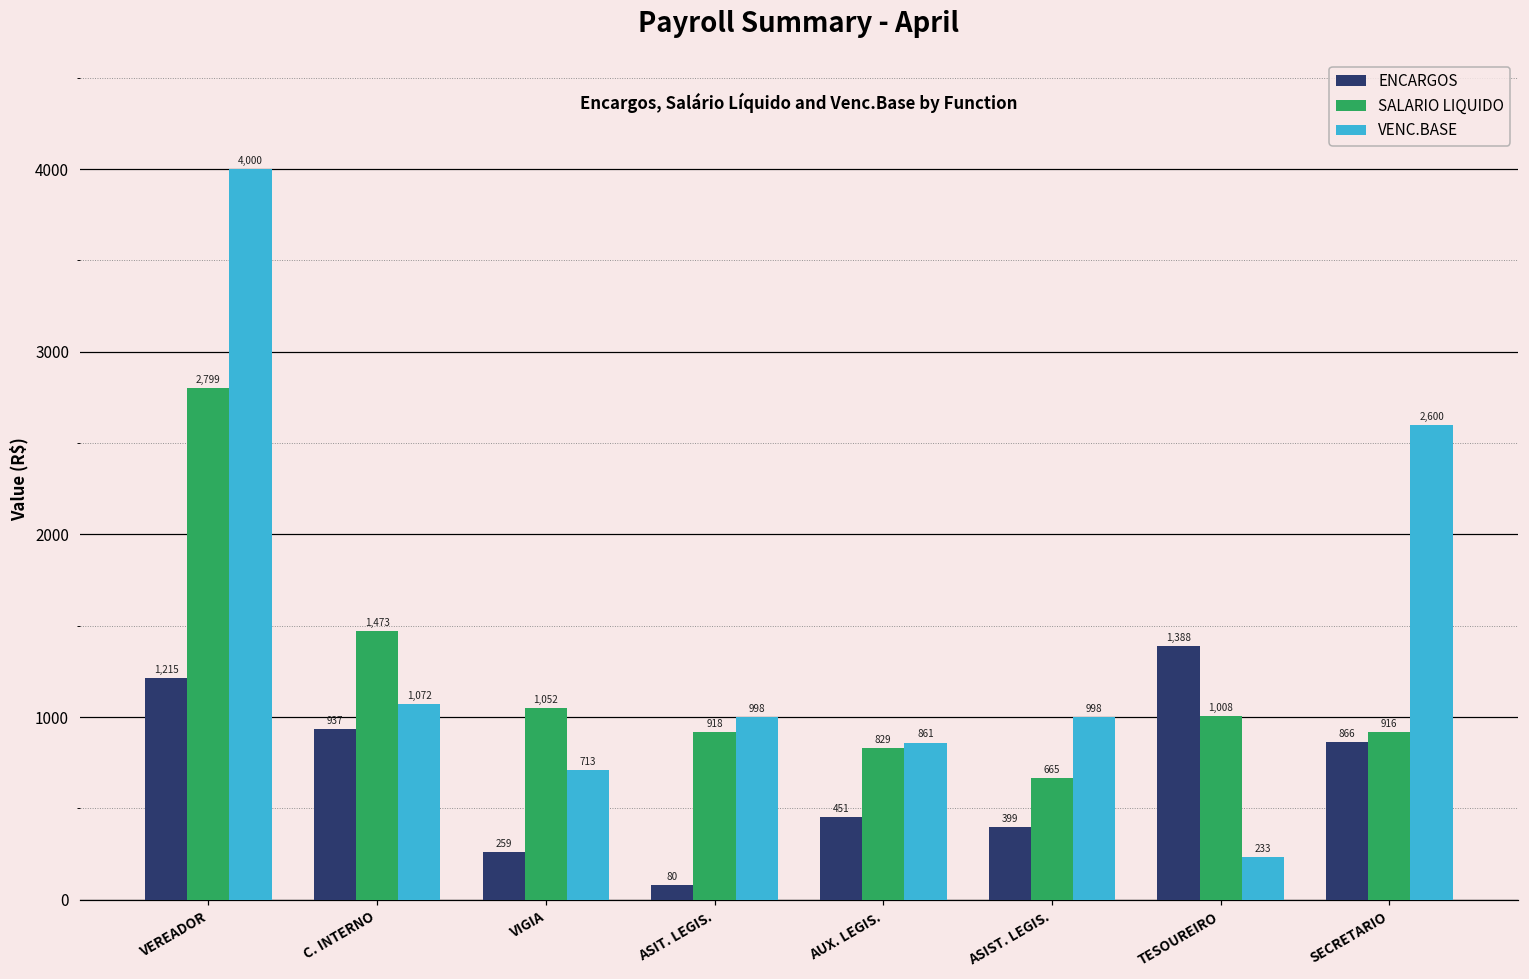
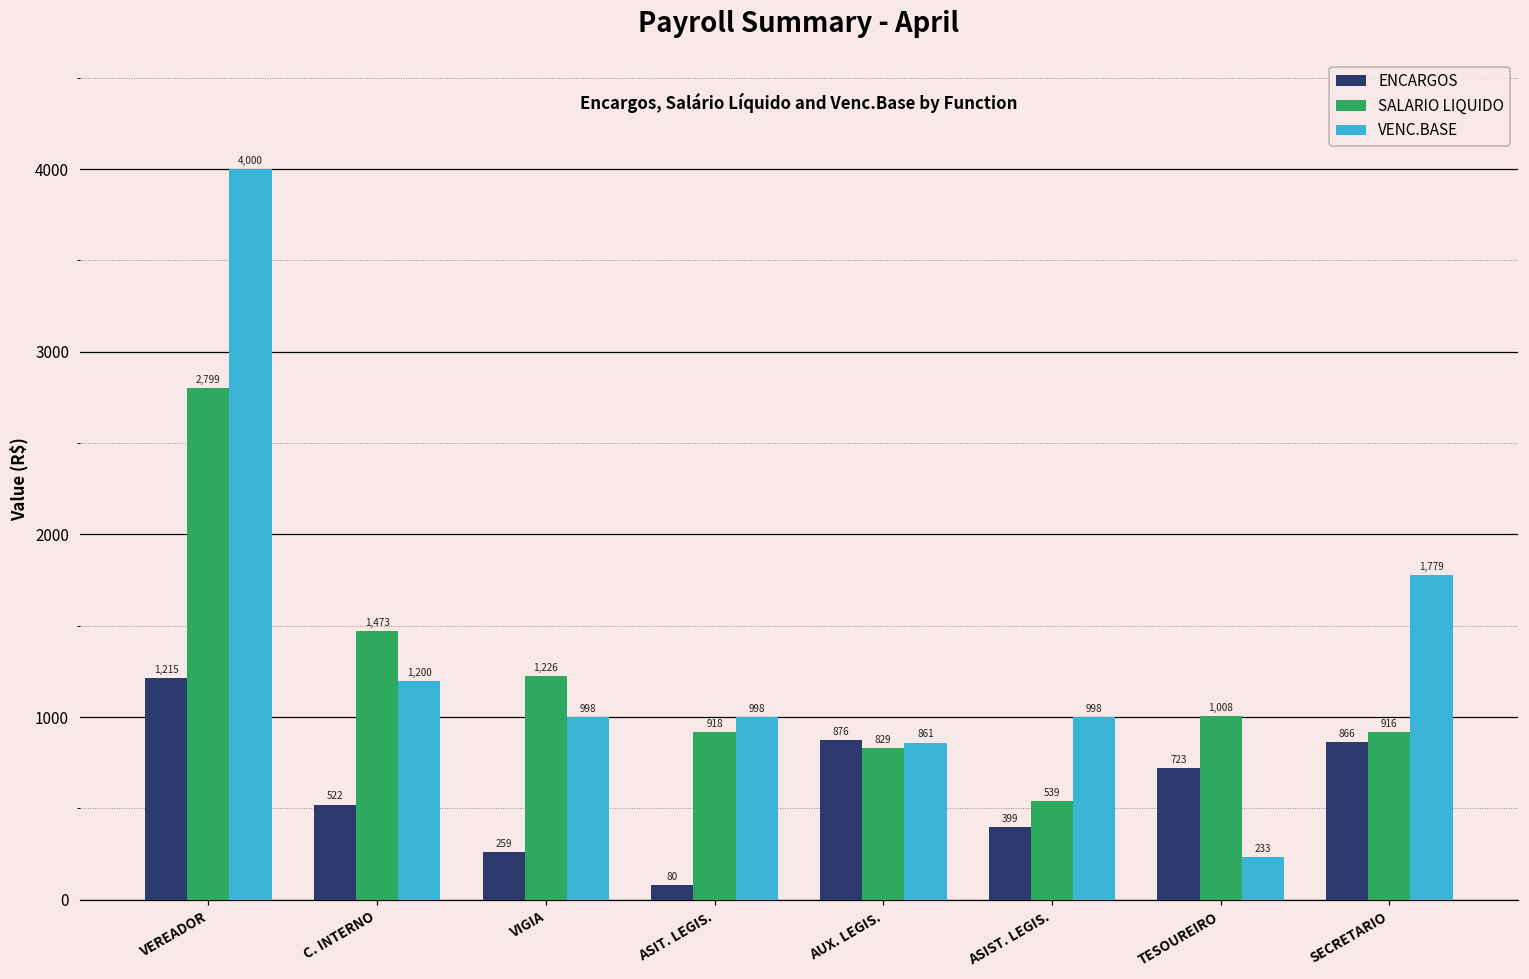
  {
    "ENCARGOS": {
      "VEREADOR": "1,215",
-     "C. INTERNO": "937",
+     "C. INTERNO": "522",
      "VIGIA": "259",
      "ASIT. LEGIS.": "80",
-     "AUX. LEGIS.": "451",
+     "AUX. LEGIS.": "876",
      "ASIST. LEGIS.": "399",
-     "TESOUREIRO": "1,388",
+     "TESOUREIRO": "723",
      "SECRETARIO": "866"
    },
    "SALARIO LIQUIDO": {
      "VEREADOR": "2,799",
      "C. INTERNO": "1,473",
-     "VIGIA": "1,052",
+     "VIGIA": "1,226",
      "ASIT. LEGIS.": "918",
      "AUX. LEGIS.": "829",
-     "ASIST. LEGIS.": "665",
+     "ASIST. LEGIS.": "539",
      "TESOUREIRO": "1,008",
      "SECRETARIO": "916"
    },
    "VENC.BASE": {
      "VEREADOR": "4,000",
-     "C. INTERNO": "1,072",
-     "VIGIA": "713",
+     "C. INTERNO": "1,200",
+     "VIGIA": "998",
      "ASIT. LEGIS.": "998",
      "AUX. LEGIS.": "861",
      "ASIST. LEGIS.": "998",
      "TESOUREIRO": "233",
-     "SECRETARIO": "2,600"
+     "SECRETARIO": "1,779"
    }
  }
